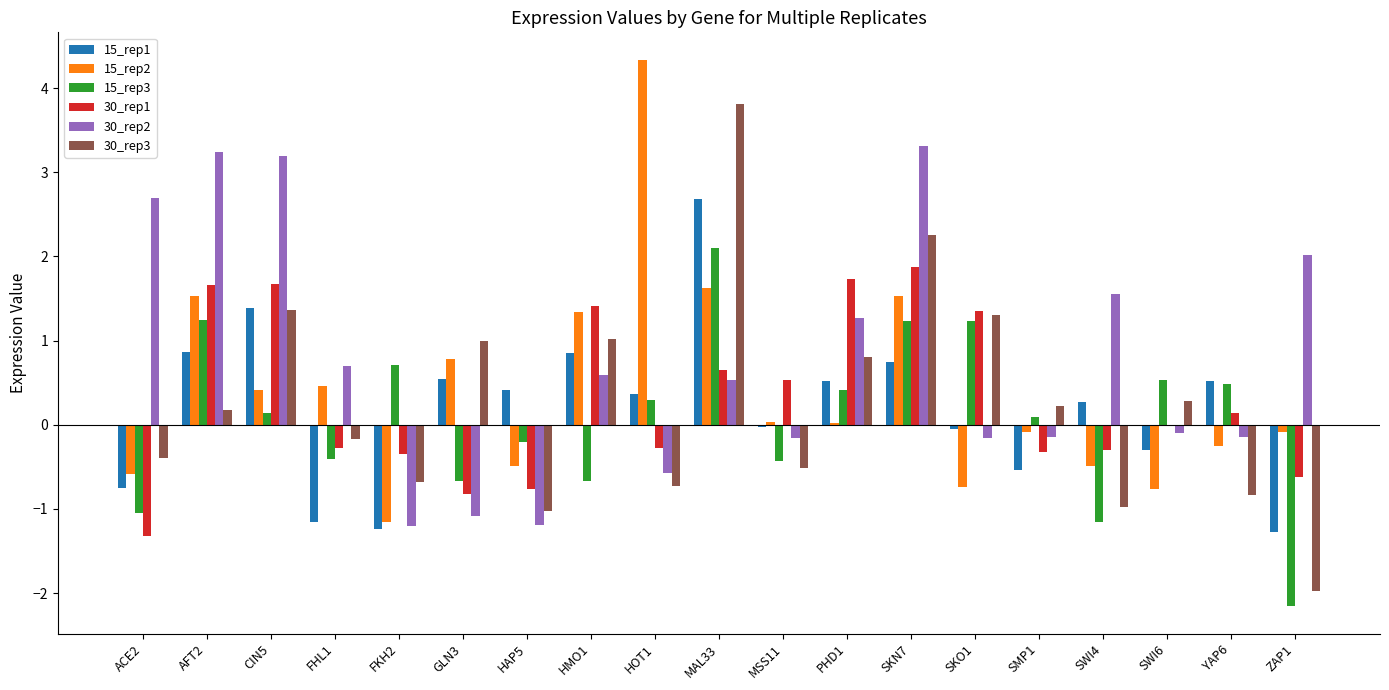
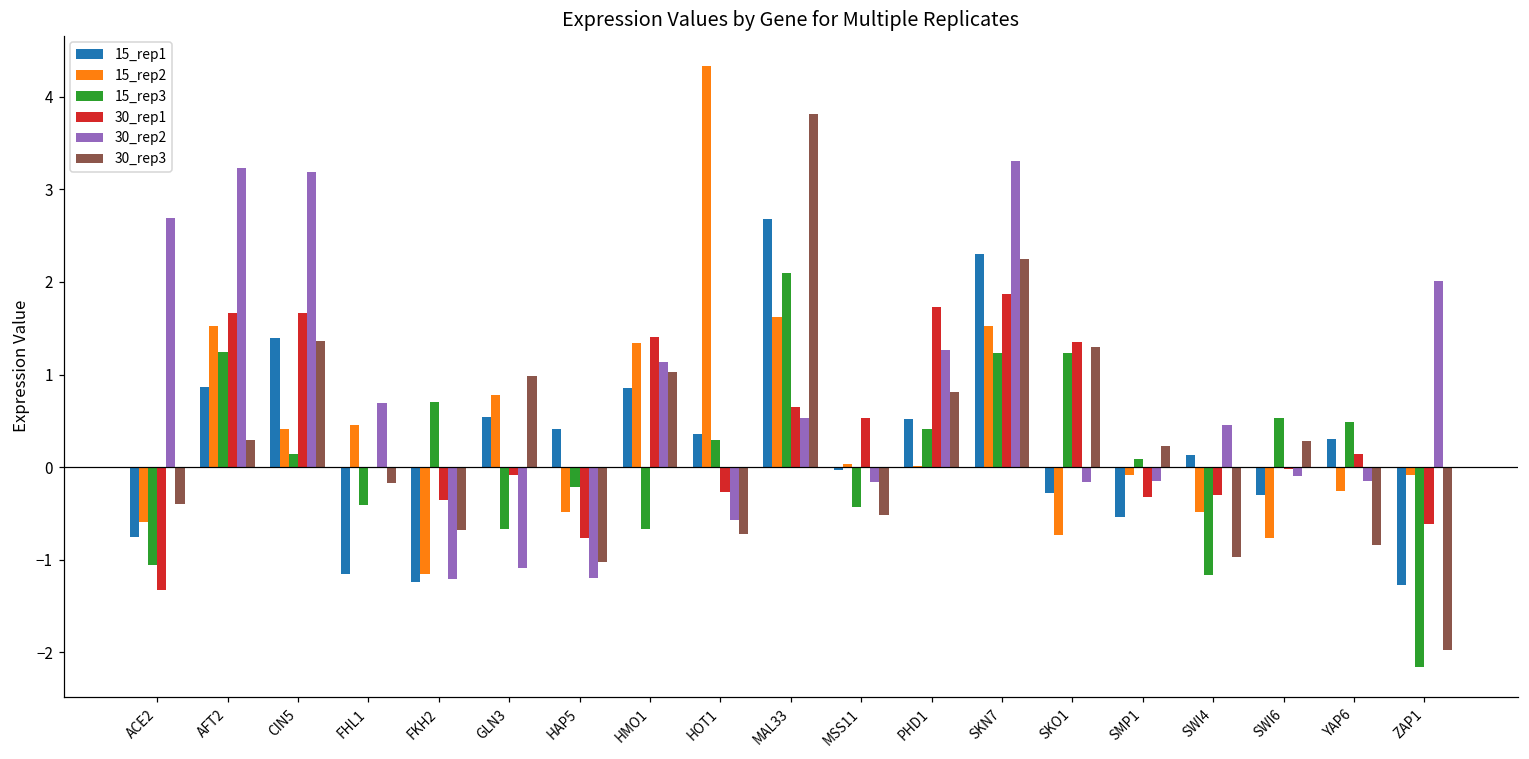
  {
    "15_rep1": {
      "ACE2": -0.8,
      "AFT2": 0.9,
      "CIN5": 1.4,
      "FHL1": -1.2,
      "FKH2": -1.2,
      "GLN3": 0.5,
      "HAP5": 0.4,
      "HMO1": 0.9,
      "HOT1": 0.4,
      "MAL33": 2.7,
      "PHD1": 0.5,
-     "SKN7": 0.7,
-     "SKO1": 0.0,
+     "SKN7": 2.3,
+     "SKO1": -0.3,
      "SMP1": -0.5,
-     "SWI4": 0.3,
+     "SWI4": 0.1,
      "SWI6": -0.3,
-     "YAP6": 0.5,
+     "YAP6": 0.3,
      "ZAP1": -1.3
    },
    "15_rep2": {
      "ACE2": -0.6,
      "AFT2": 1.5,
      "CIN5": 0.4,
      "FHL1": 0.5,
      "FKH2": -1.2,
      "GLN3": 0.8,
      "HAP5": -0.5,
      "HMO1": 1.3,
      "HOT1": 4.3,
      "MAL33": 1.6,
      "MSS11": 0.0,
      "SKN7": 1.5,
      "SKO1": -0.7,
      "SMP1": -0.1,
      "SWI4": -0.5,
      "SWI6": -0.8,
      "YAP6": -0.3,
      "ZAP1": -0.1
    },
    "15_rep3": {
      "ACE2": -1.1,
      "AFT2": 1.2,
      "CIN5": 0.1,
      "FHL1": -0.4,
      "FKH2": 0.7,
      "GLN3": -0.7,
      "HAP5": -0.2,
      "HMO1": -0.7,
      "HOT1": 0.3,
      "MAL33": 2.1,
      "MSS11": -0.4,
      "PHD1": 0.4,
      "SKN7": 1.2,
      "SKO1": 1.2,
      "SMP1": 0.1,
      "SWI4": -1.2,
      "SWI6": 0.5,
      "YAP6": 0.5,
      "ZAP1": -2.2
    },
    "30_rep1": {
      "ACE2": -1.3,
      "AFT2": 1.7,
      "CIN5": 1.7,
-     "FHL1": -0.3,
+     "FHL1": 0.0,
      "FKH2": -0.4,
-     "GLN3": -0.8,
+     "GLN3": -0.1,
      "HAP5": -0.8,
      "HMO1": 1.4,
      "HOT1": -0.3,
      "MAL33": 0.7,
      "MSS11": 0.5,
      "PHD1": 1.7,
      "SKN7": 1.9,
      "SKO1": 1.4,
      "SMP1": -0.3,
      "SWI4": -0.3,
      "YAP6": 0.1,
      "ZAP1": -0.6
    },
    "30_rep2": {
      "ACE2": 2.7,
      "AFT2": 3.2,
      "CIN5": 3.2,
      "FHL1": 0.7,
      "FKH2": -1.2,
      "GLN3": -1.1,
      "HAP5": -1.2,
-     "HMO1": 0.6,
+     "HMO1": 1.1,
      "HOT1": -0.6,
      "MAL33": 0.5,
      "MSS11": -0.2,
      "PHD1": 1.3,
      "SKN7": 3.3,
      "SKO1": -0.2,
      "SMP1": -0.1,
-     "SWI4": 1.6,
+     "SWI4": 0.5,
      "SWI6": -0.1,
      "YAP6": -0.1,
      "ZAP1": 2.0
    },
    "30_rep3": {
      "ACE2": -0.4,
-     "AFT2": 0.2,
+     "AFT2": 0.3,
      "CIN5": 1.4,
      "FHL1": -0.2,
      "FKH2": -0.7,
      "GLN3": 1.0,
      "HAP5": -1.0,
      "HMO1": 1.0,
      "HOT1": -0.7,
      "MAL33": 3.8,
      "MSS11": -0.5,
      "PHD1": 0.8,
      "SKN7": 2.3,
      "SKO1": 1.3,
      "SMP1": 0.2,
      "SWI4": -1.0,
      "SWI6": 0.3,
      "YAP6": -0.8,
      "ZAP1": -2.0
    }
  }
